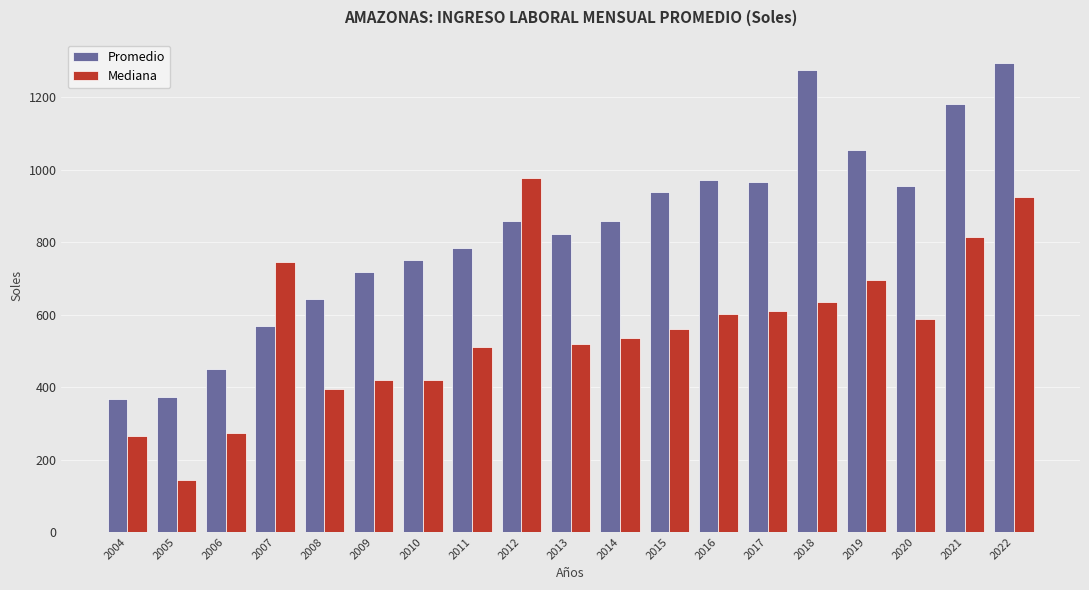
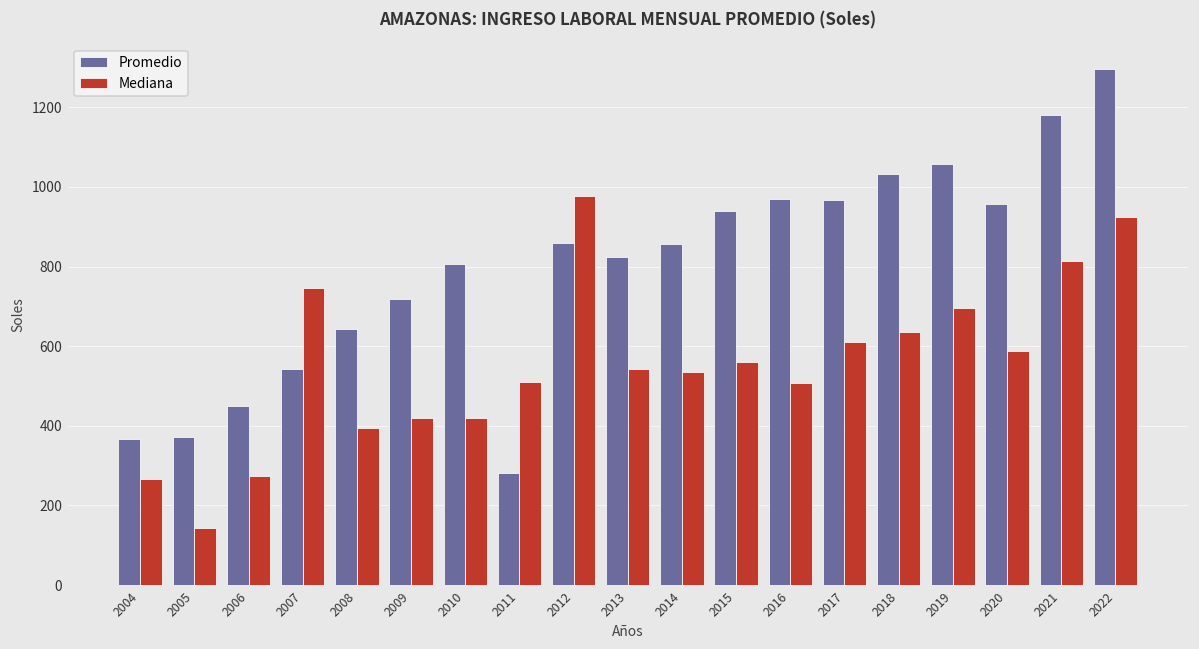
  {
    "Promedio": {
      "2004": 370,
      "2005": 370,
      "2006": 450,
-     "2007": 570,
+     "2007": 540,
      "2008": 640,
      "2009": 720,
-     "2010": 750,
-     "2011": 780,
+     "2010": 810,
+     "2011": 280,
      "2012": 860,
      "2013": 820,
      "2014": 860,
      "2015": 940,
      "2016": 970,
      "2017": 970,
-     "2018": 1280,
+     "2018": 1030,
      "2019": 1060,
      "2020": 960,
      "2021": 1180,
      "2022": 1290
    },
    "Mediana": {
      "2004": 270,
      "2005": 140,
      "2006": 270,
      "2007": 750,
      "2008": 400,
      "2009": 420,
      "2010": 420,
      "2011": 510,
      "2012": 980,
-     "2013": 520,
+     "2013": 540,
      "2014": 540,
      "2015": 560,
-     "2016": 600,
+     "2016": 510,
      "2017": 610,
      "2018": 640,
      "2019": 700,
      "2020": 590,
      "2021": 810,
      "2022": 920
    }
  }
